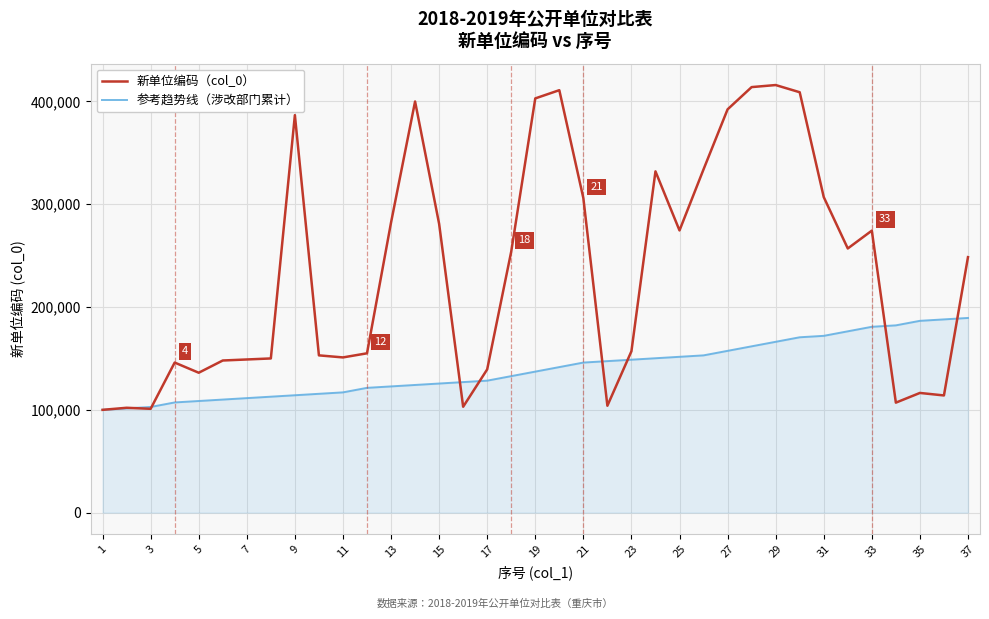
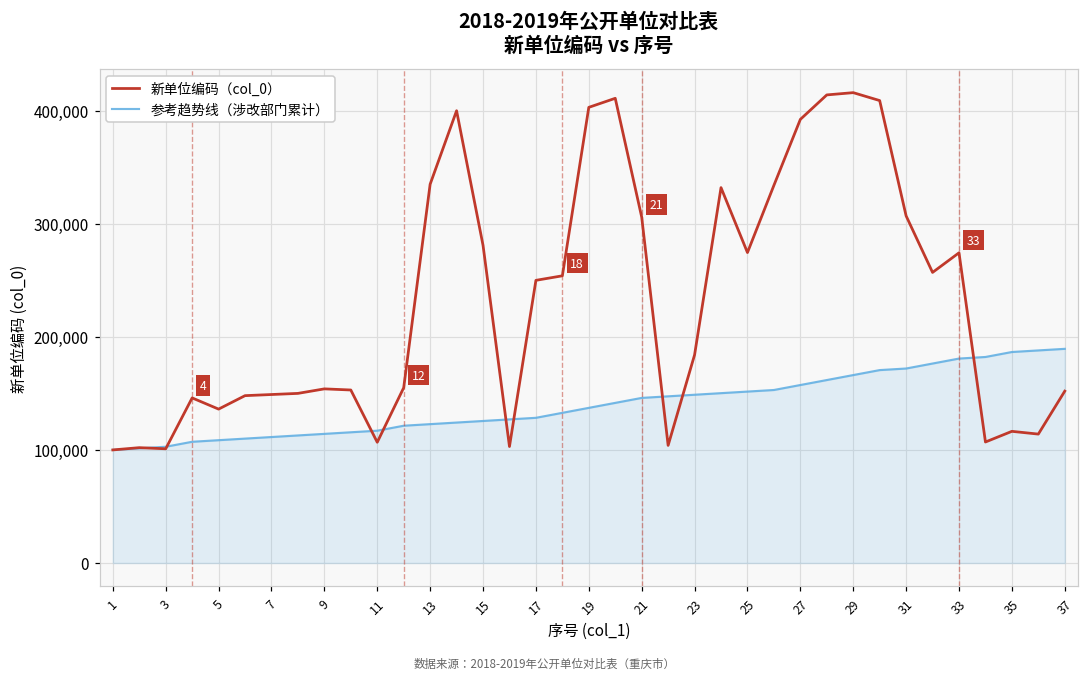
  {
    "新单位编码（col_0）": {
      "5": "136,000",
      "7": "149,000",
-     "9": "387,000",
-     "11": "151,000",
-     "13": "282,000",
+     "9": "154,000",
+     "11": "107,000",
+     "13": "335,000",
      "15": "281,000",
-     "17": "139,000",
+     "17": "250,000",
      "19": "403,000",
-     "23": "157,000",
+     "23": "184,000",
      "25": "275,000",
      "27": "392,000",
      "29": "416,000",
      "31": "307,000",
      "35": "116,000",
-     "37": "249,000"
+     "37": "152,000"
    },
    "参考趋势线（涉改部门累计）": {
      "5": "109,000",
      "7": "111,000",
      "9": "114,000",
      "11": "117,000",
      "13": "123,000",
      "15": "126,000",
      "17": "128,000",
      "19": "137,000",
      "21": "146,000",
      "23": "149,000",
      "25": "152,000",
      "27": "157,000",
      "29": "166,000",
      "31": "172,000",
      "33": "181,000",
      "35": "187,000",
      "37": "189,000"
    }
  }
